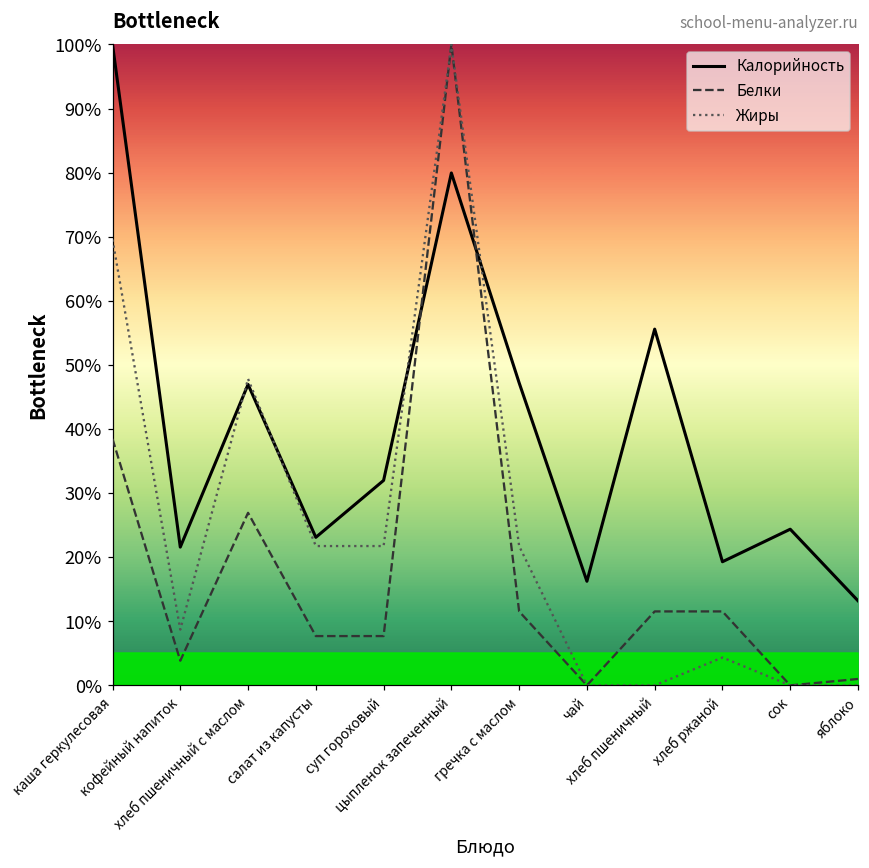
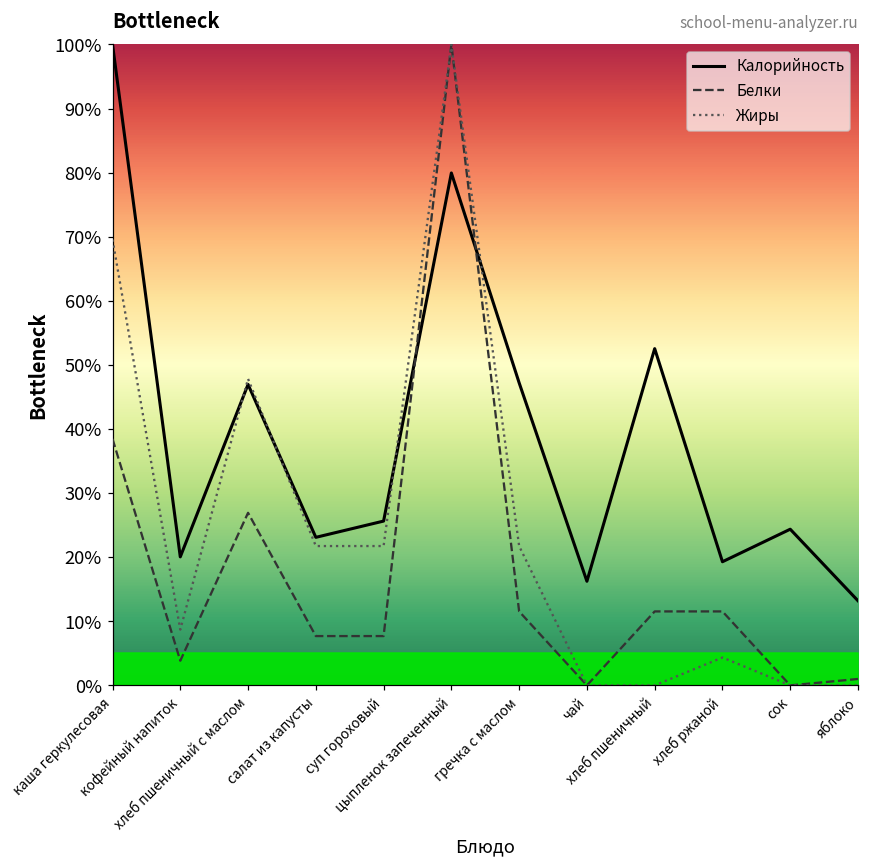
  {
    "Калорийность": {
      "каша геркулесовая": "100%",
-     "кофейный напиток": "22%",
+     "кофейный напиток": "20%",
      "хлеб пшеничный с маслом": "47%",
      "салат из капусты": "23%",
-     "суп гороховый": "32%",
+     "суп гороховый": "26%",
      "цыпленок запеченный": "80%",
      "гречка с маслом": "47%",
      "чай": "16%",
-     "хлеб пшеничный": "56%",
+     "хлеб пшеничный": "53%",
      "хлеб ржаной": "19%",
      "сок": "24%",
      "яблоко": "13%"
    }
  }
